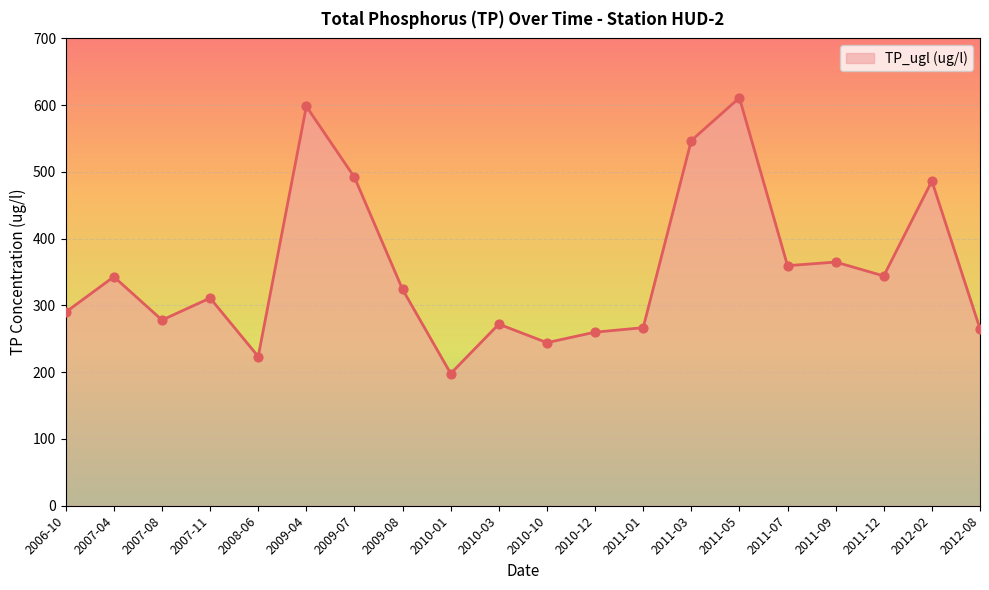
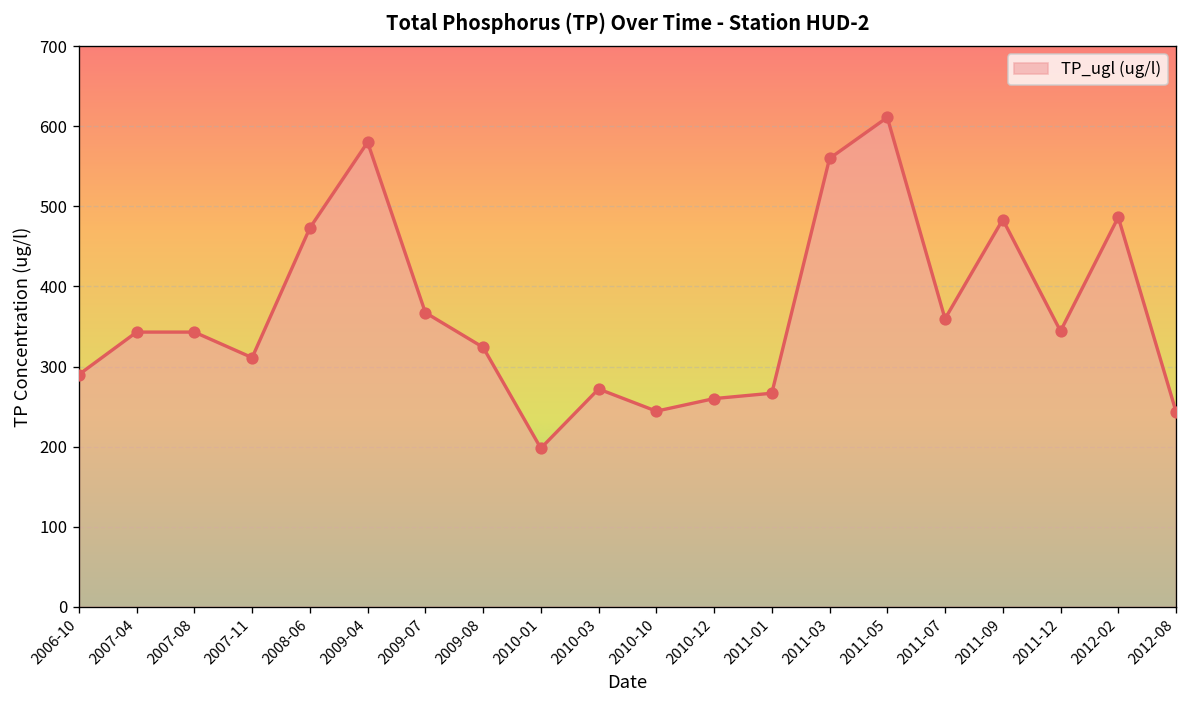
  {
    "2006-10": 290,
    "2007-04": 340,
-   "2007-08": 280,
+   "2007-08": 340,
    "2007-11": 310,
-   "2008-06": 220,
-   "2009-04": 600,
-   "2009-07": 490,
+   "2008-06": 470,
+   "2009-04": 580,
+   "2009-07": 370,
    "2009-08": 320,
    "2010-01": 200,
    "2010-03": 270,
    "2010-10": 240,
    "2010-12": 260,
    "2011-01": 270,
-   "2011-03": 550,
+   "2011-03": 560,
    "2011-05": 610,
    "2011-07": 360,
-   "2011-09": 370,
+   "2011-09": 480,
    "2011-12": 340,
    "2012-02": 490,
-   "2012-08": 270
+   "2012-08": 240
  }
